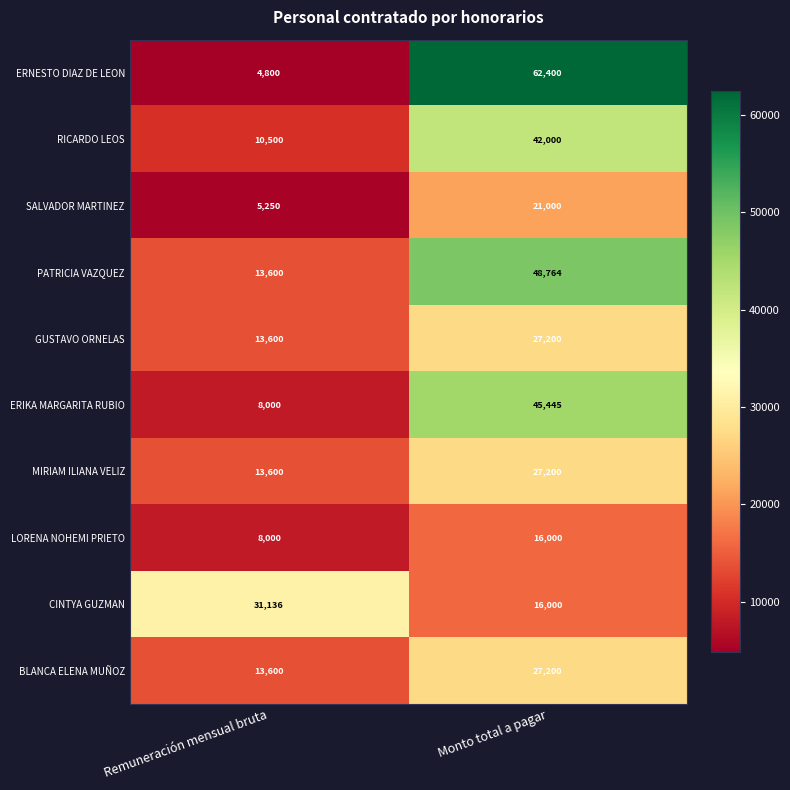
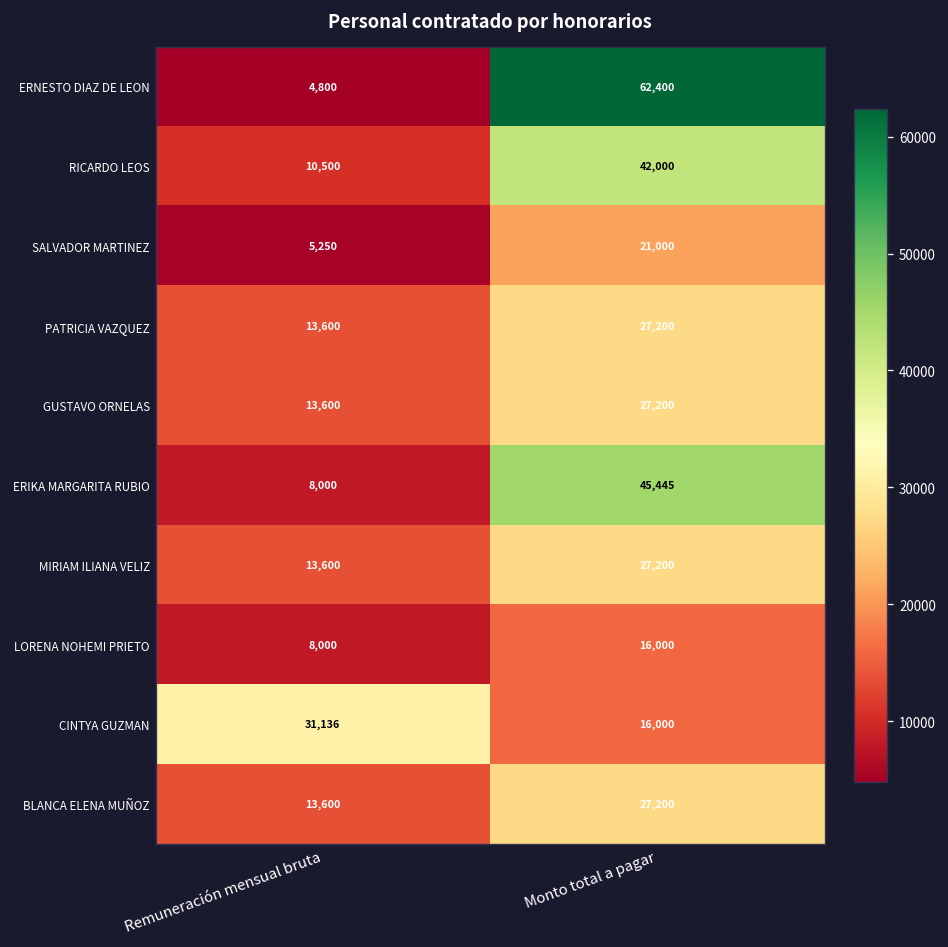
  {
    "ERNESTO DIAZ DE LEON": {
      "Remuneración mensual bruta": "4,800",
      "Monto total a pagar": "62,400"
    },
    "RICARDO LEOS": {
      "Remuneración mensual bruta": "10,500",
      "Monto total a pagar": "42,000"
    },
    "SALVADOR MARTINEZ": {
      "Remuneración mensual bruta": "5,250",
      "Monto total a pagar": "21,000"
    },
    "PATRICIA VAZQUEZ": {
      "Remuneración mensual bruta": "13,600",
-     "Monto total a pagar": "48,764"
+     "Monto total a pagar": "27,200"
    },
    "GUSTAVO ORNELAS": {
      "Remuneración mensual bruta": "13,600",
      "Monto total a pagar": "27,200"
    },
    "ERIKA MARGARITA RUBIO": {
      "Remuneración mensual bruta": "8,000",
      "Monto total a pagar": "45,445"
    },
    "MIRIAM ILIANA VELIZ": {
      "Remuneración mensual bruta": "13,600",
      "Monto total a pagar": "27,200"
    },
    "LORENA NOHEMI PRIETO": {
      "Remuneración mensual bruta": "8,000",
      "Monto total a pagar": "16,000"
    },
    "CINTYA GUZMAN": {
      "Remuneración mensual bruta": "31,136",
      "Monto total a pagar": "16,000"
    },
    "BLANCA ELENA MUÑOZ": {
      "Remuneración mensual bruta": "13,600",
      "Monto total a pagar": "27,200"
    }
  }
